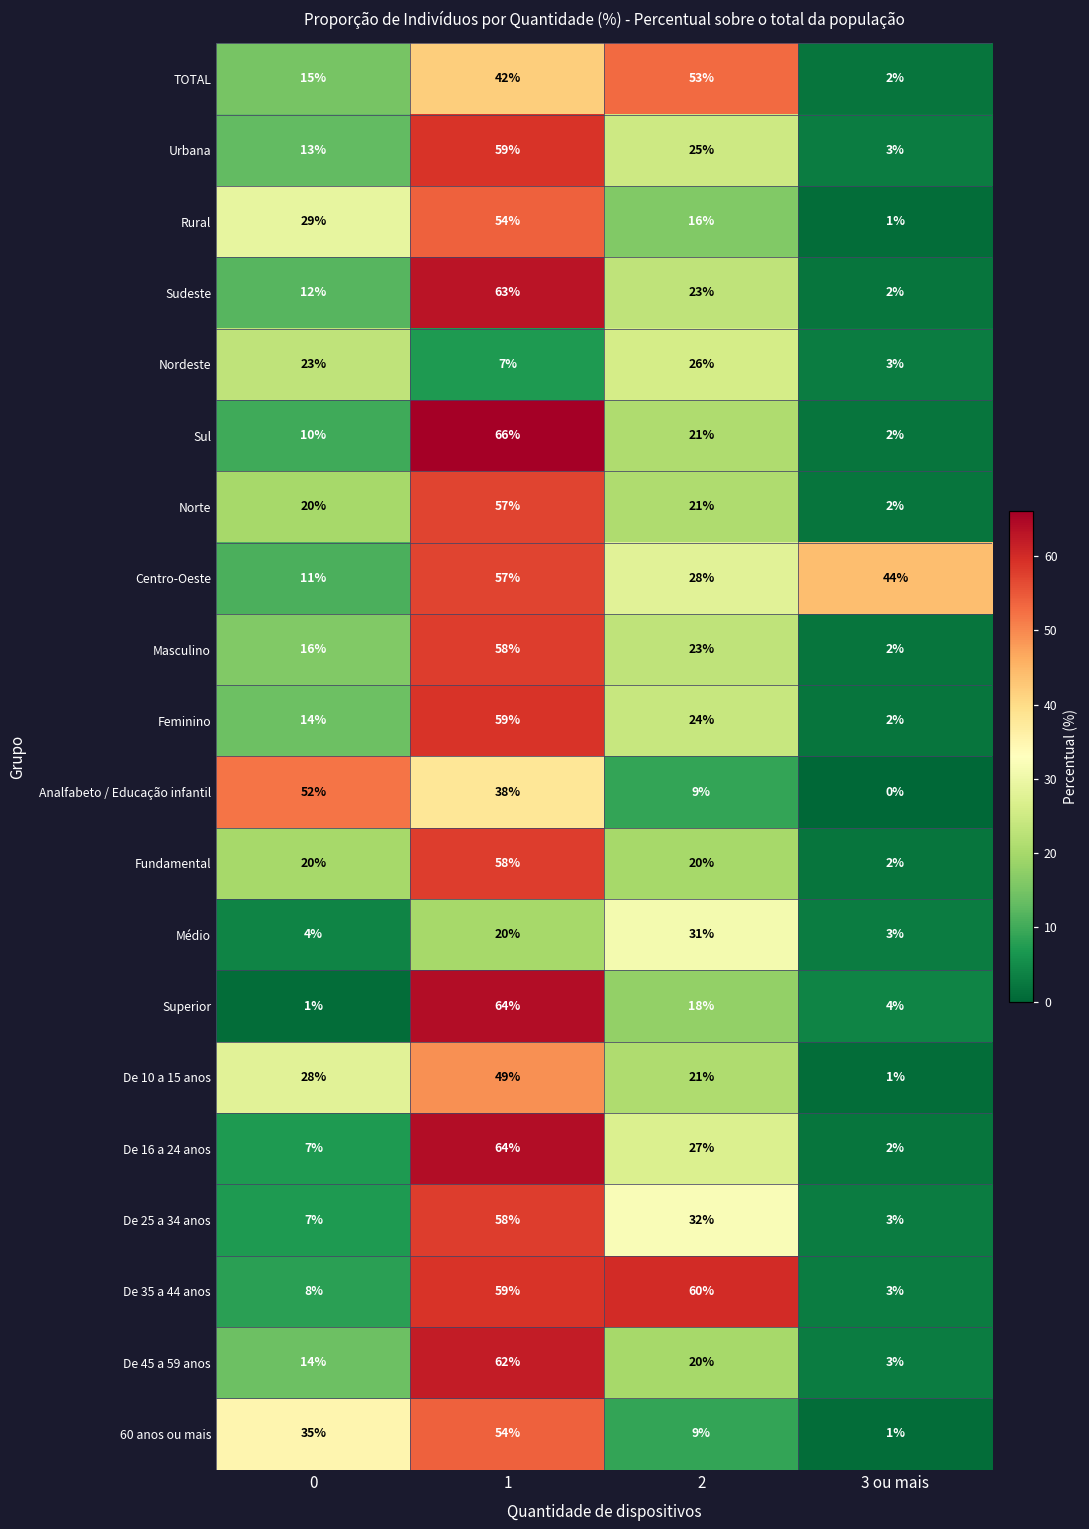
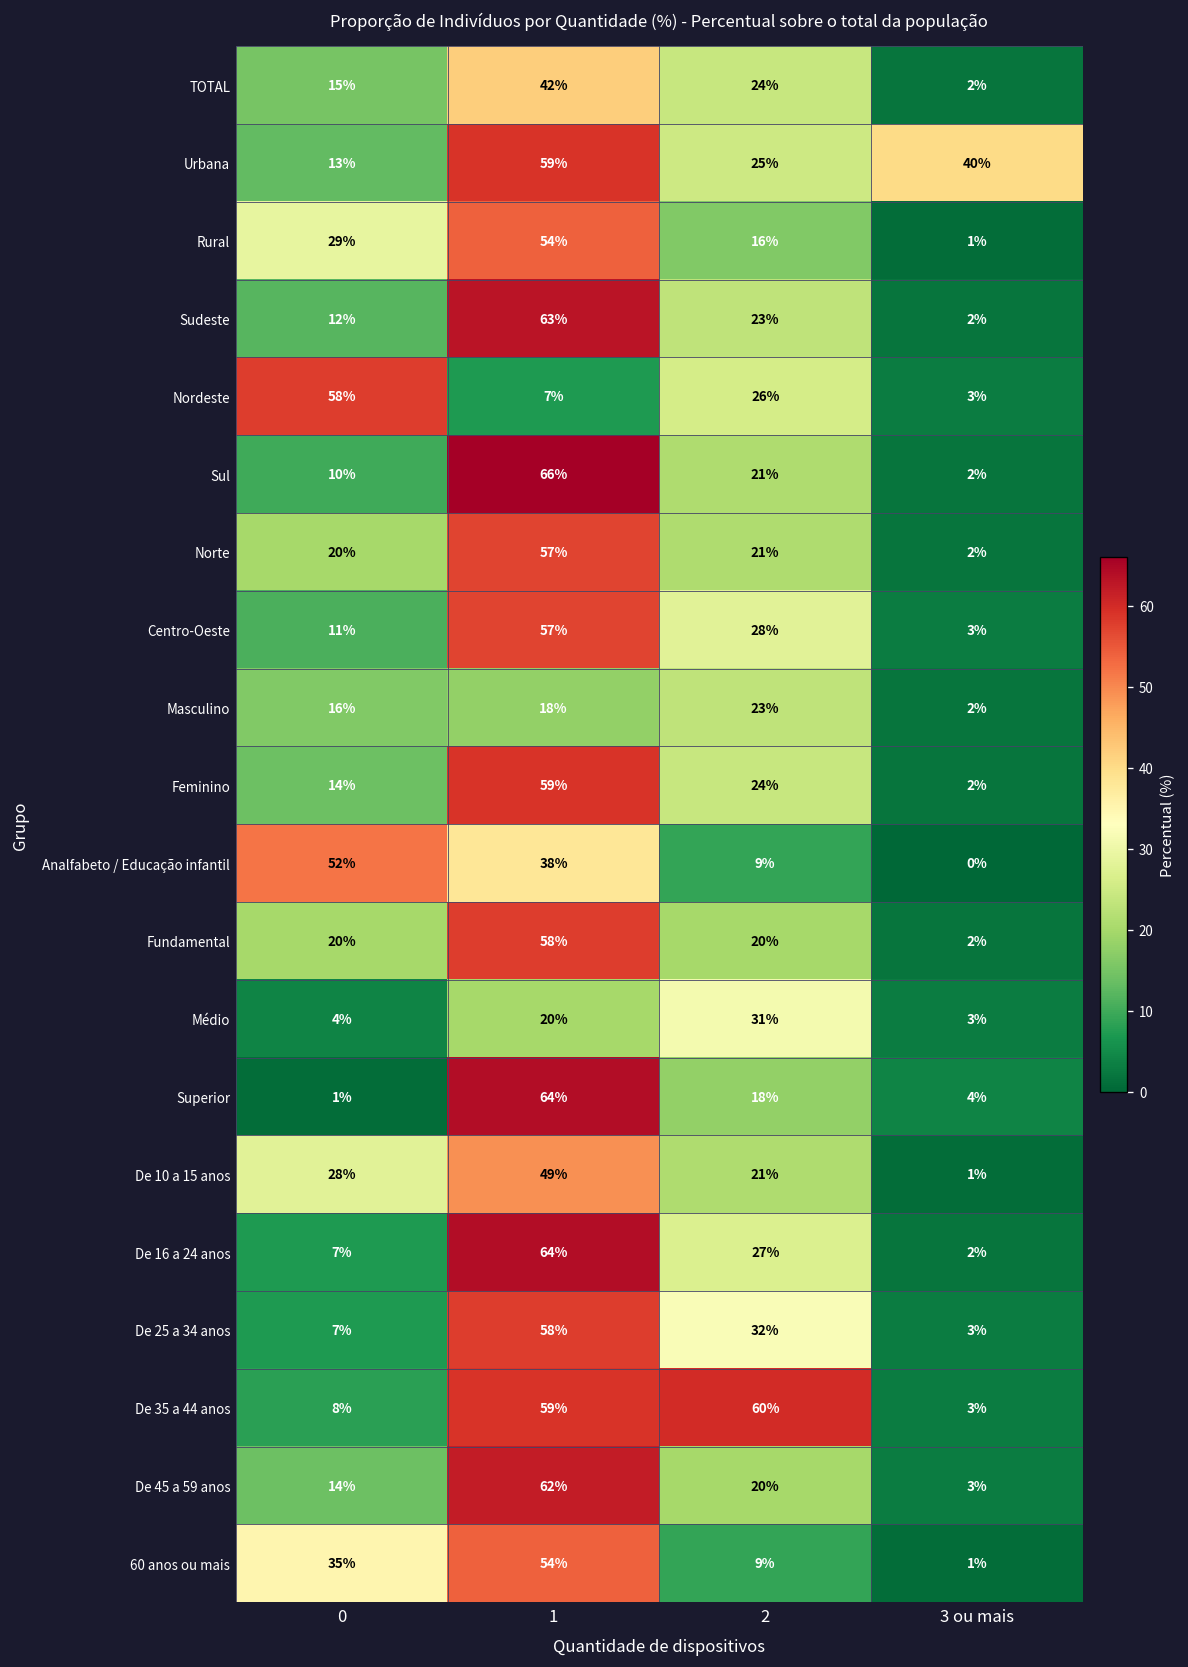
  {
    "TOTAL": {
      "0": "15%",
      "1": "42%",
-     "2": "53%",
+     "2": "24%",
      "3 ou mais": "2%"
    },
    "Urbana": {
      "0": "13%",
      "1": "59%",
      "2": "25%",
-     "3 ou mais": "3%"
+     "3 ou mais": "40%"
    },
    "Rural": {
      "0": "29%",
      "1": "54%",
      "2": "16%",
      "3 ou mais": "1%"
    },
    "Sudeste": {
      "0": "12%",
      "1": "63%",
      "2": "23%",
      "3 ou mais": "2%"
    },
    "Nordeste": {
-     "0": "23%",
+     "0": "58%",
      "1": "7%",
      "2": "26%",
      "3 ou mais": "3%"
    },
    "Sul": {
      "0": "10%",
      "1": "66%",
      "2": "21%",
      "3 ou mais": "2%"
    },
    "Norte": {
      "0": "20%",
      "1": "57%",
      "2": "21%",
      "3 ou mais": "2%"
    },
    "Centro-Oeste": {
      "0": "11%",
      "1": "57%",
      "2": "28%",
-     "3 ou mais": "44%"
+     "3 ou mais": "3%"
    },
    "Masculino": {
      "0": "16%",
-     "1": "58%",
+     "1": "18%",
      "2": "23%",
      "3 ou mais": "2%"
    },
    "Feminino": {
      "0": "14%",
      "1": "59%",
      "2": "24%",
      "3 ou mais": "2%"
    },
    "Analfabeto / Educação infantil": {
      "0": "52%",
      "1": "38%",
      "2": "9%",
      "3 ou mais": "0%"
    },
    "Fundamental": {
      "0": "20%",
      "1": "58%",
      "2": "20%",
      "3 ou mais": "2%"
    },
    "Médio": {
      "0": "4%",
      "1": "20%",
      "2": "31%",
      "3 ou mais": "3%"
    },
    "Superior": {
      "0": "1%",
      "1": "64%",
      "2": "18%",
      "3 ou mais": "4%"
    },
    "De 10 a 15 anos": {
      "0": "28%",
      "1": "49%",
      "2": "21%",
      "3 ou mais": "1%"
    },
    "De 16 a 24 anos": {
      "0": "7%",
      "1": "64%",
      "2": "27%",
      "3 ou mais": "2%"
    },
    "De 25 a 34 anos": {
      "0": "7%",
      "1": "58%",
      "2": "32%",
      "3 ou mais": "3%"
    },
    "De 35 a 44 anos": {
      "0": "8%",
      "1": "59%",
      "2": "60%",
      "3 ou mais": "3%"
    },
    "De 45 a 59 anos": {
      "0": "14%",
      "1": "62%",
      "2": "20%",
      "3 ou mais": "3%"
    },
    "60 anos ou mais": {
      "0": "35%",
      "1": "54%",
      "2": "9%",
      "3 ou mais": "1%"
    }
  }
